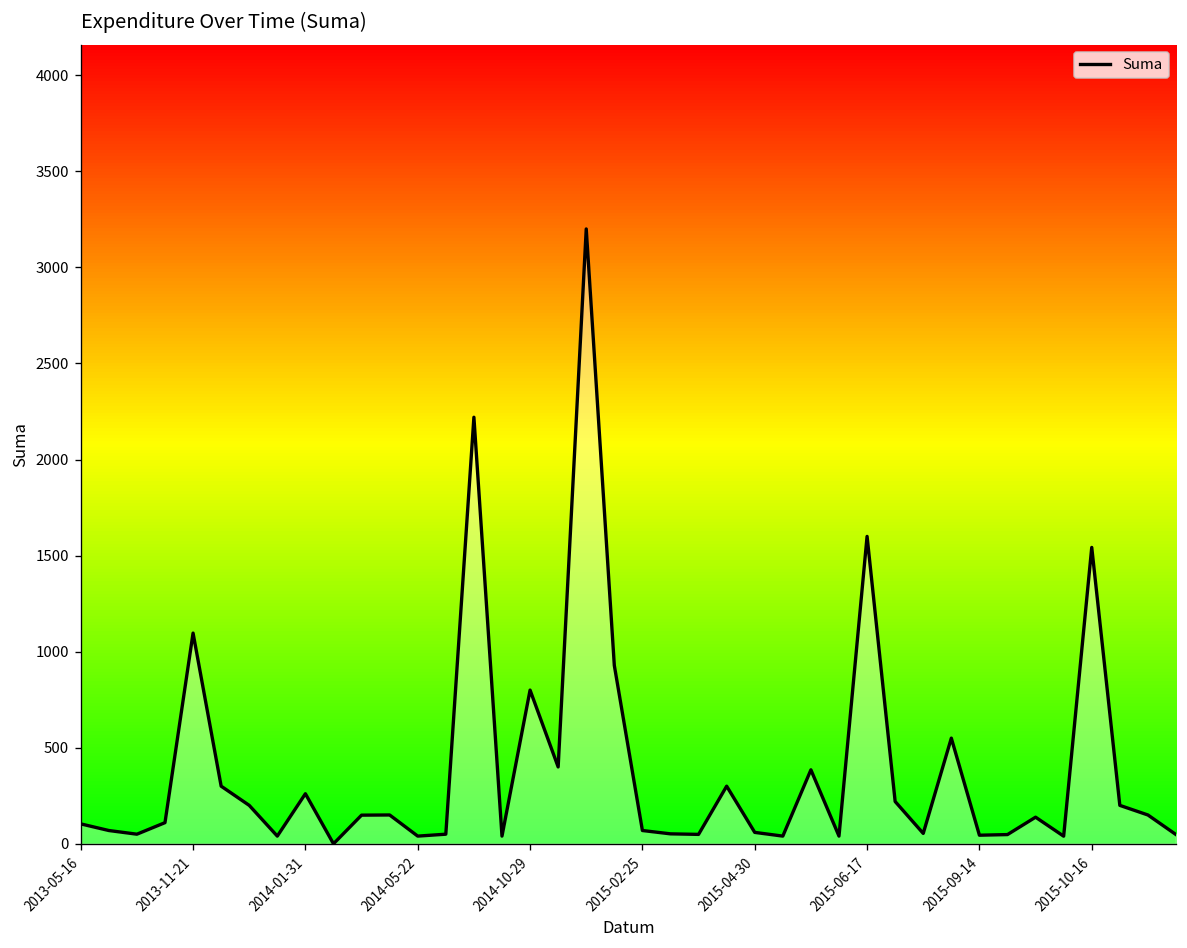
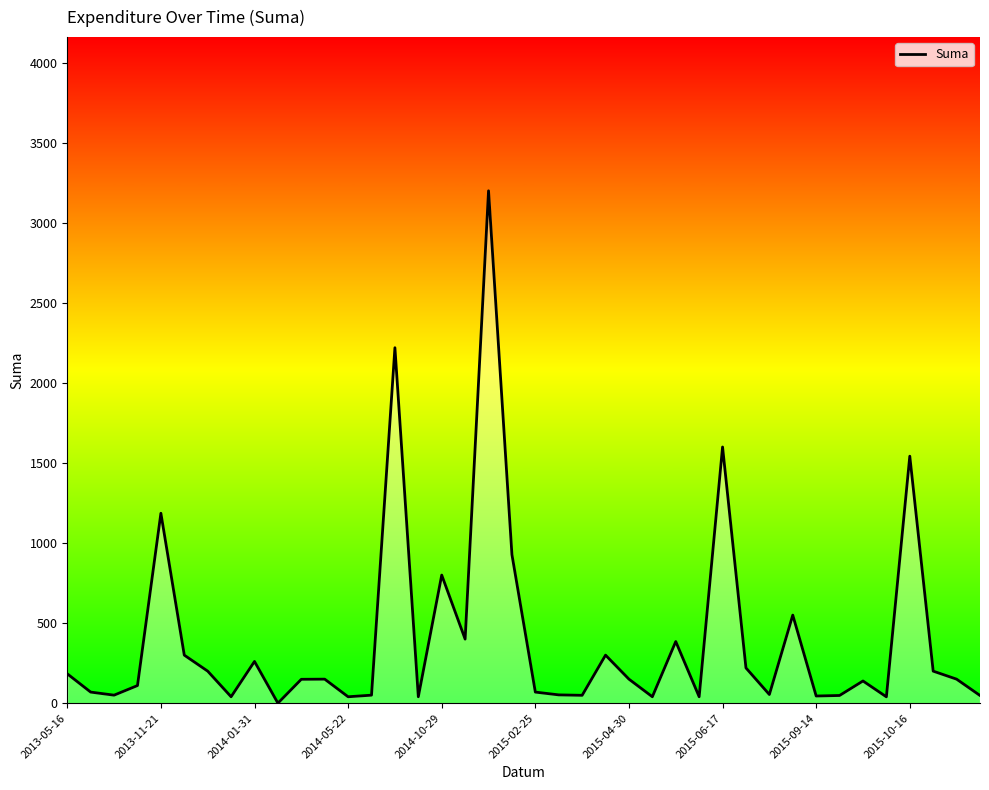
  {
-   "2013-05-16": 100,
-   "2013-11-21": 1100,
+   "2013-05-16": 180,
+   "2013-11-21": 1190,
    "2014-01-31": 260,
    "2014-05-22": 40,
    "2014-10-29": 800,
    "2015-02-25": 70,
-   "2015-04-30": 60,
+   "2015-04-30": 150,
    "2015-09-14": 40,
    "2015-10-16": 1540
  }
